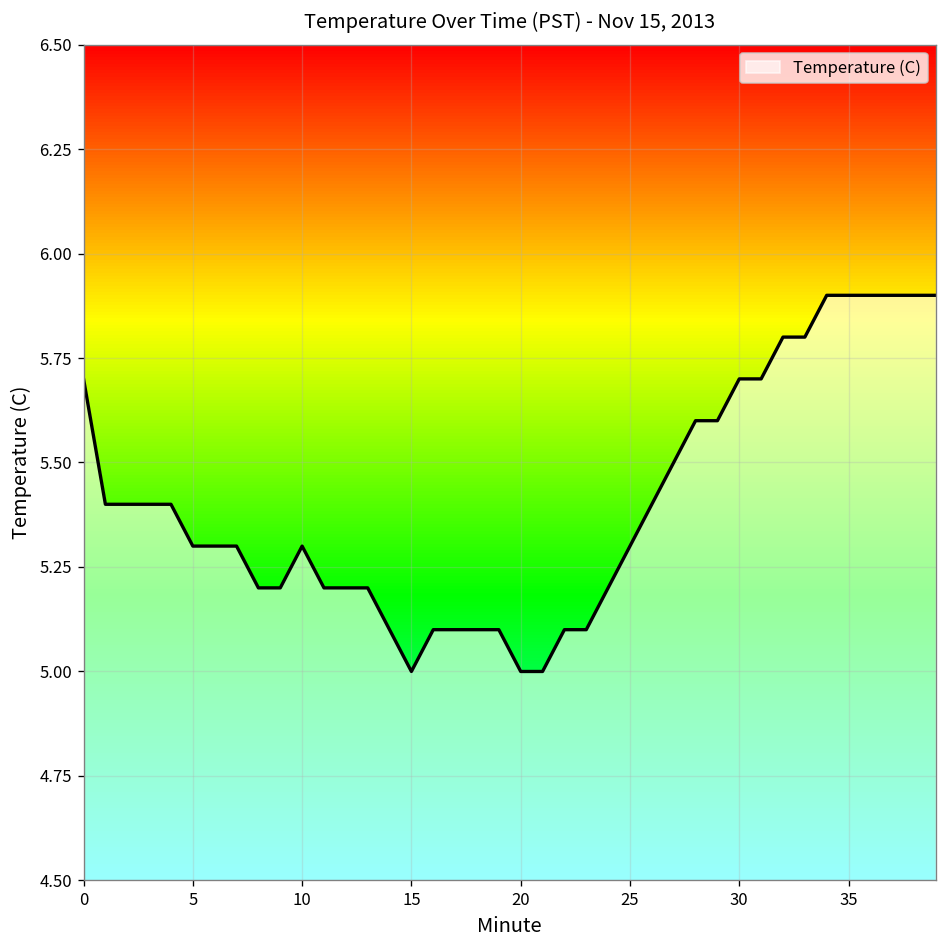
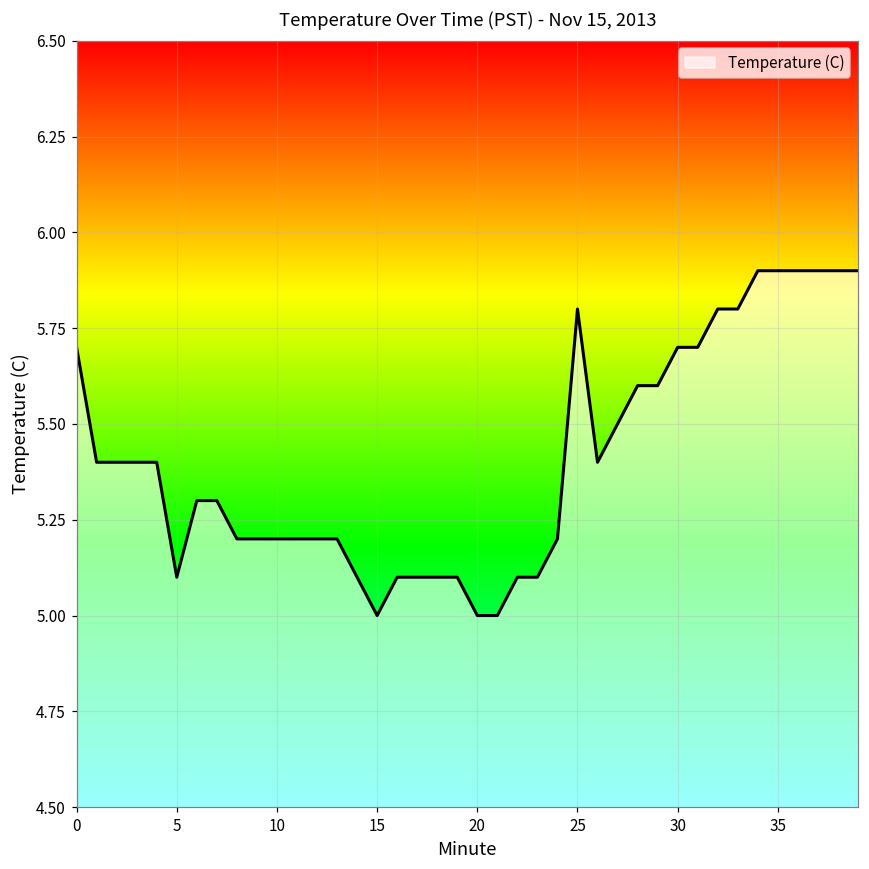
  {
    "0": 5.7,
-   "5": 5.3,
-   "10": 5.3,
+   "5": 5.1,
+   "10": 5.2,
    "15": 5.0,
    "20": 5.0,
-   "25": 5.3,
+   "25": 5.8,
    "30": 5.7,
    "35": 5.9
  }
